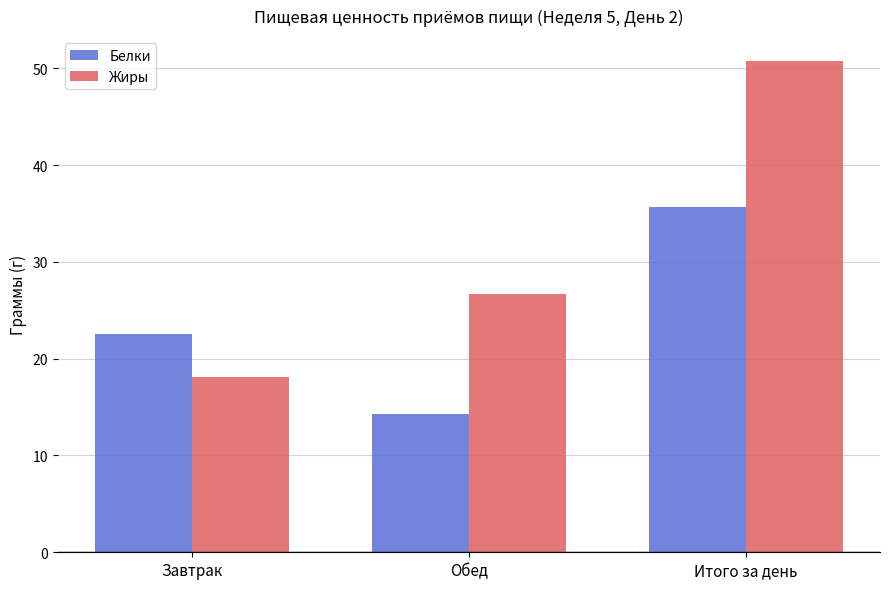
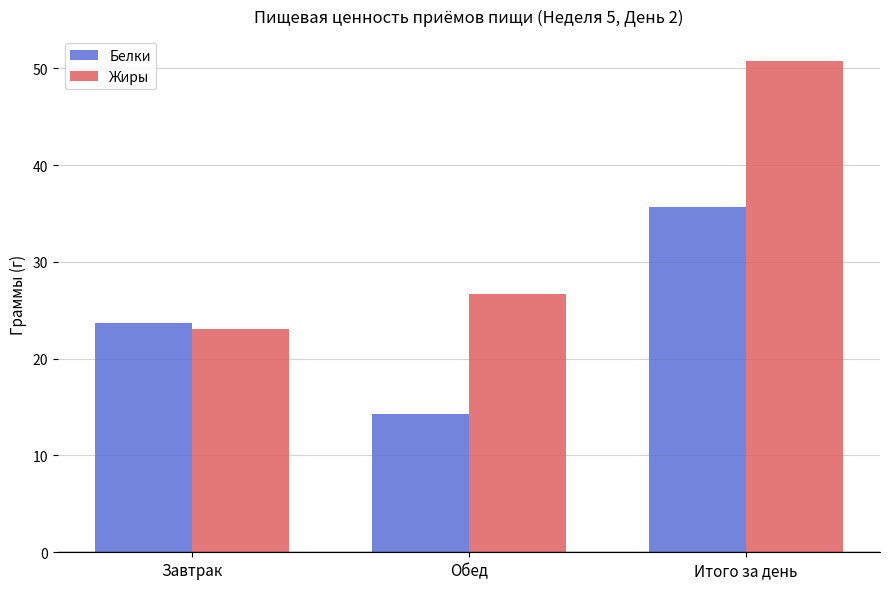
  {
    "Белки": {
-     "Завтрак": 23,
+     "Завтрак": 24,
      "Обед": 14,
      "Итого за день": 36
    },
    "Жиры": {
-     "Завтрак": 18,
+     "Завтрак": 23,
      "Обед": 27,
      "Итого за день": 51
    }
  }
